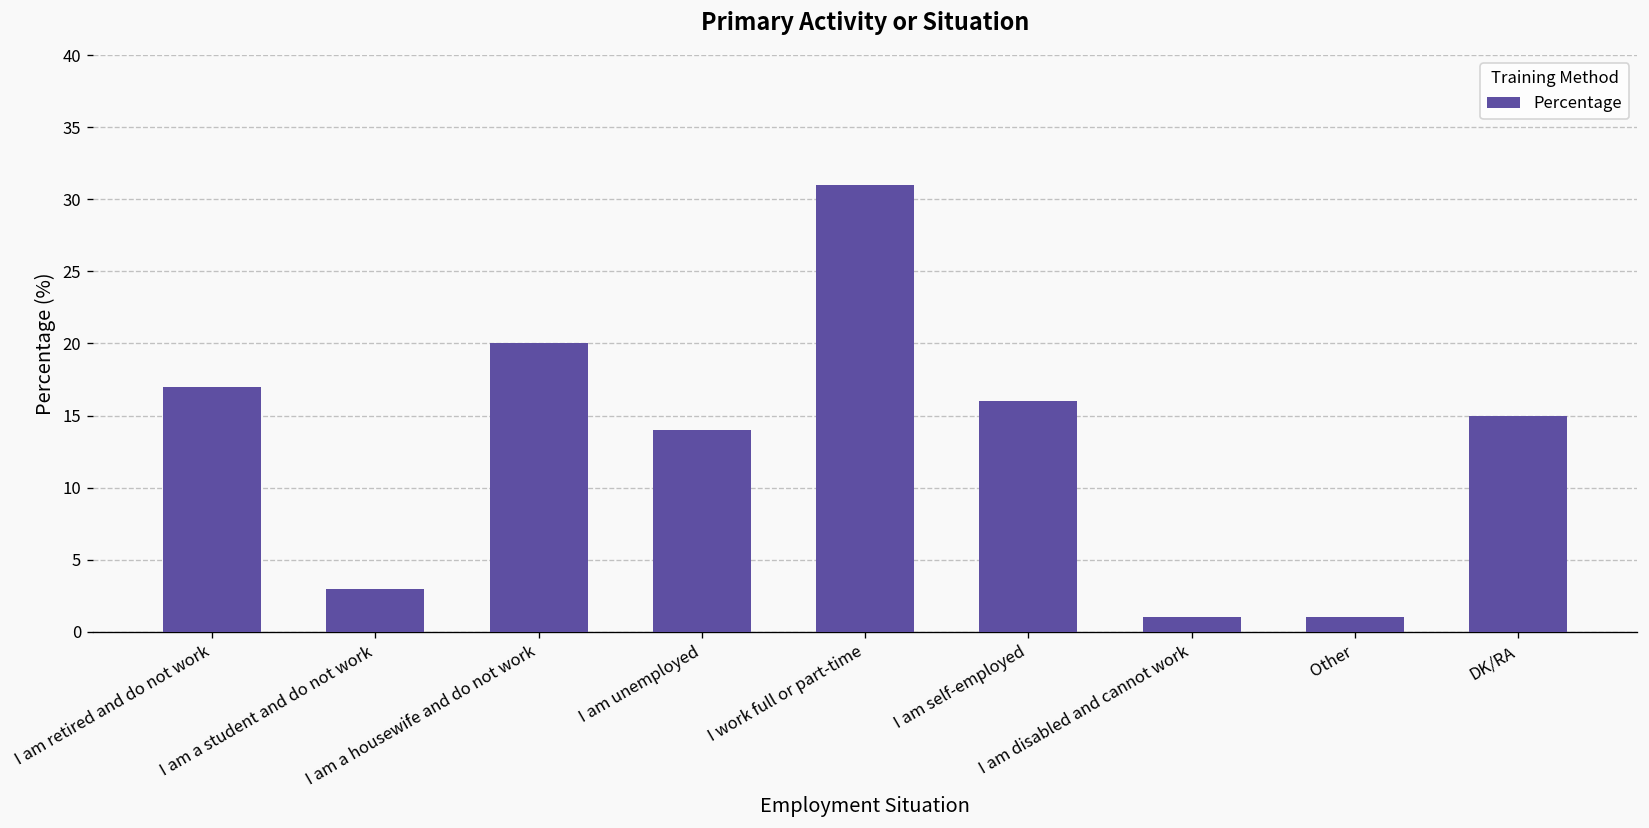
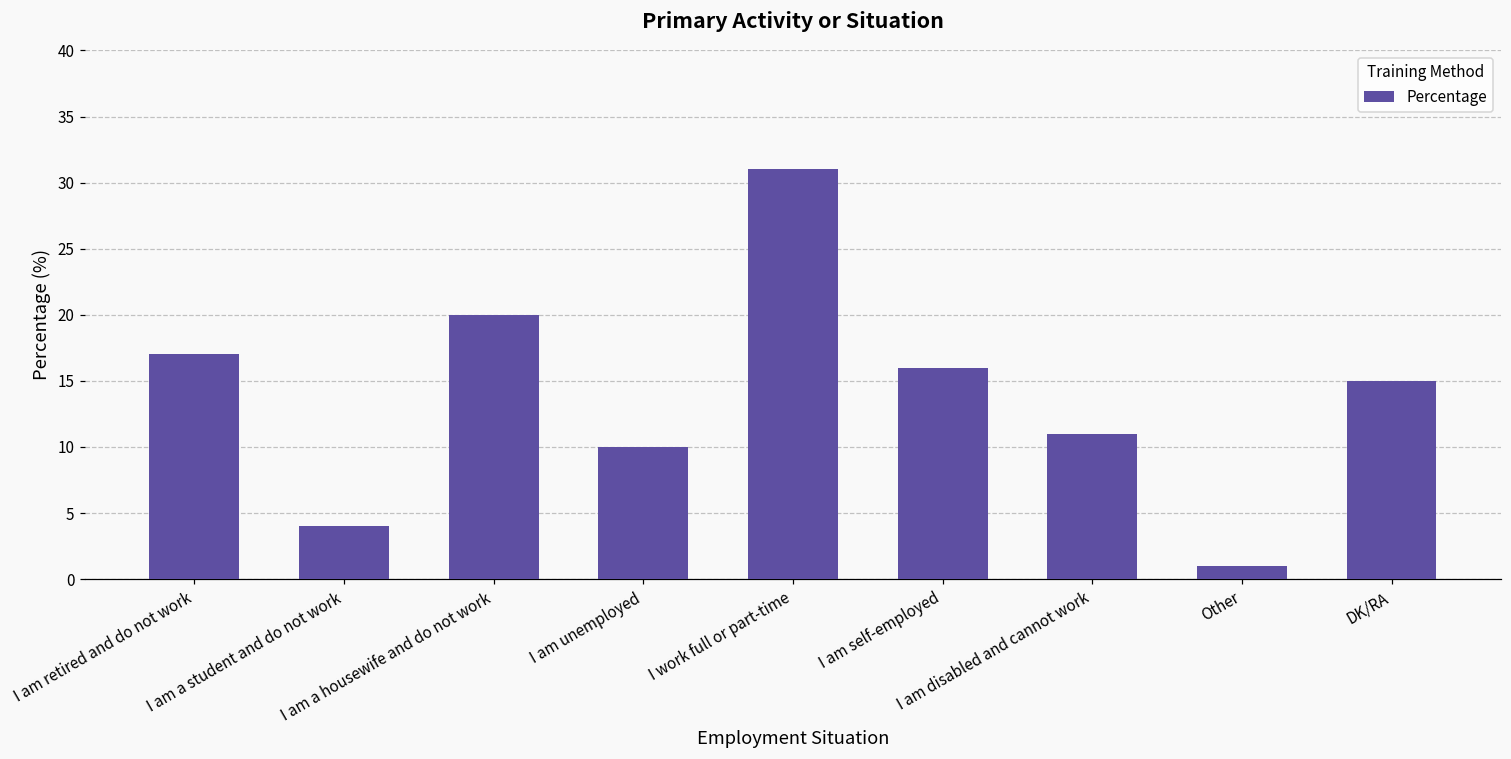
  {
    "I am retired and do not work": 17,
-   "I am a student and do not work": 3,
+   "I am a student and do not work": 4,
    "I am a housewife and do not work": 20,
-   "I am unemployed": 14,
+   "I am unemployed": 10,
    "I work full or part-time": 31,
    "I am self-employed": 16,
-   "I am disabled and cannot work": 1,
+   "I am disabled and cannot work": 11,
    "Other": 1,
    "DK/RA": 15
  }
